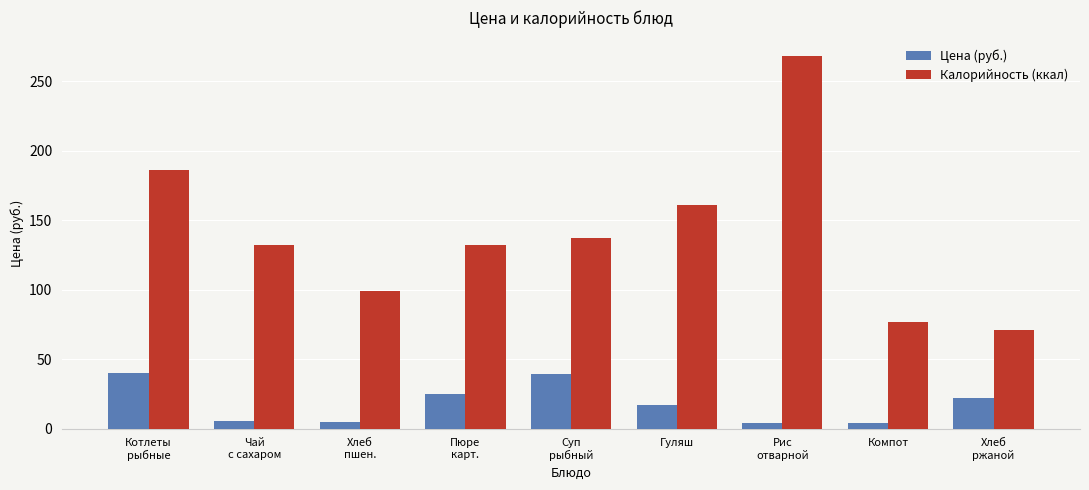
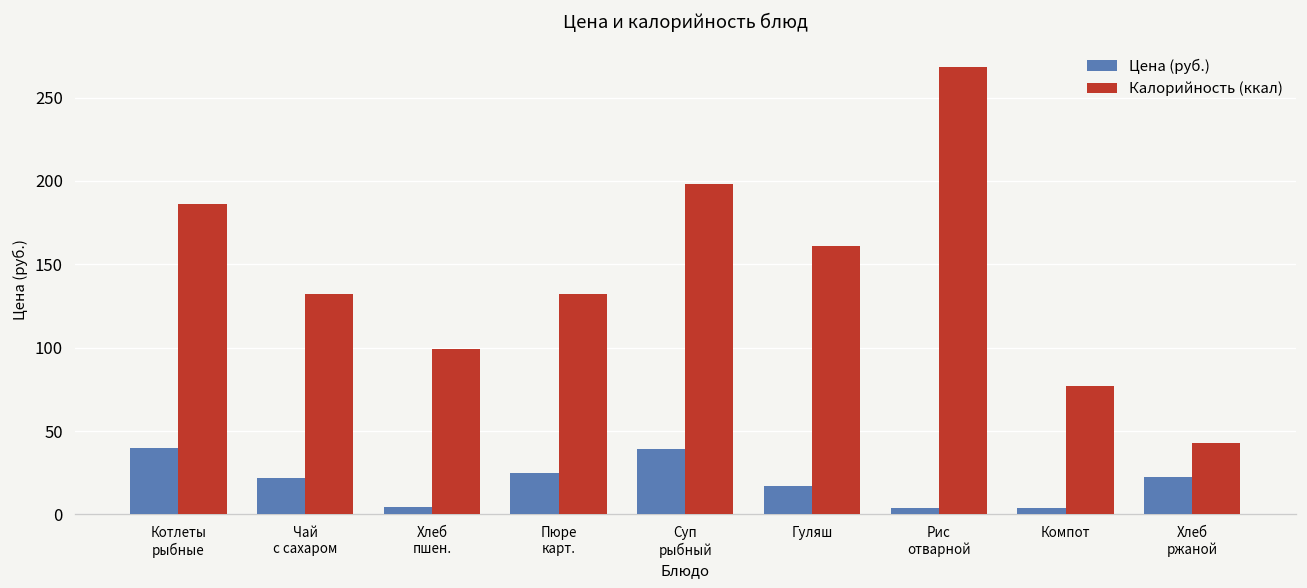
  {
    "Цена (руб.)": {
      "Котлеты рыбные": 40,
-     "Чай с сахаром": 6,
+     "Чай с сахаром": 22,
      "Хлеб пшен.": 5,
      "Пюре карт.": 25,
      "Суп рыбный": 39,
      "Гуляш": 17,
      "Рис отварной": 4,
      "Компот": 4,
      "Хлеб ржаной": 22
    },
    "Калорийность (ккал)": {
      "Котлеты рыбные": 186,
      "Чай с сахаром": 132,
      "Хлеб пшен.": 99,
      "Пюре карт.": 132,
-     "Суп рыбный": 137,
+     "Суп рыбный": 198,
      "Гуляш": 161,
      "Рис отварной": 268,
      "Компот": 77,
-     "Хлеб ржаной": 71
+     "Хлеб ржаной": 43
    }
  }
